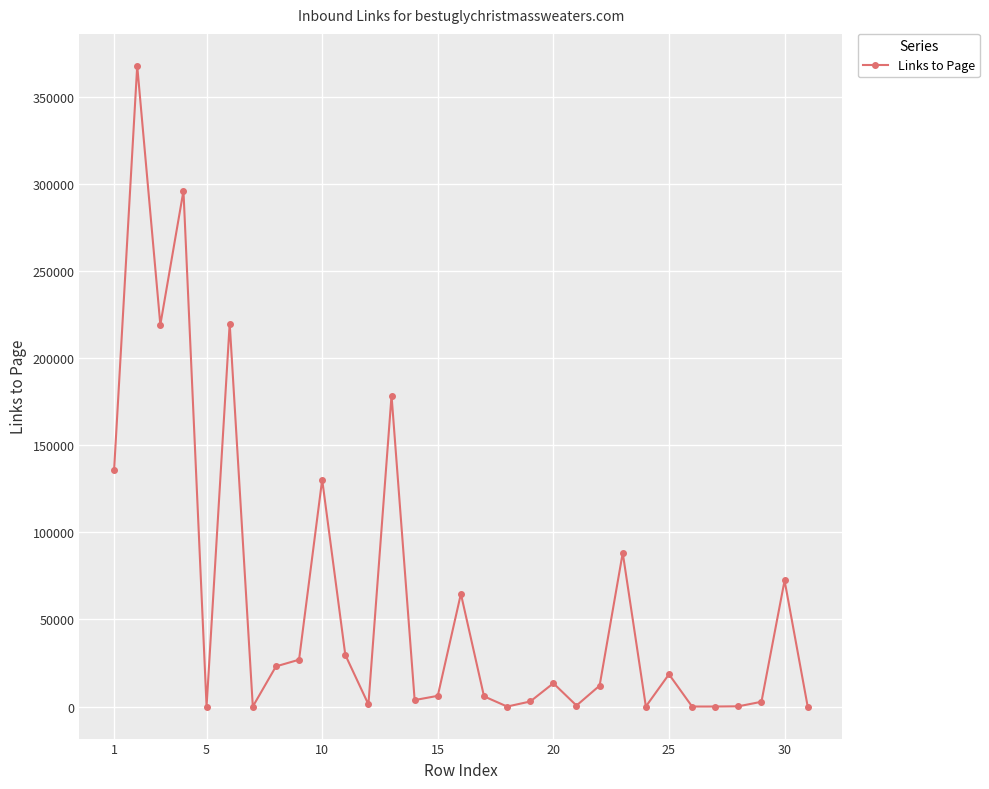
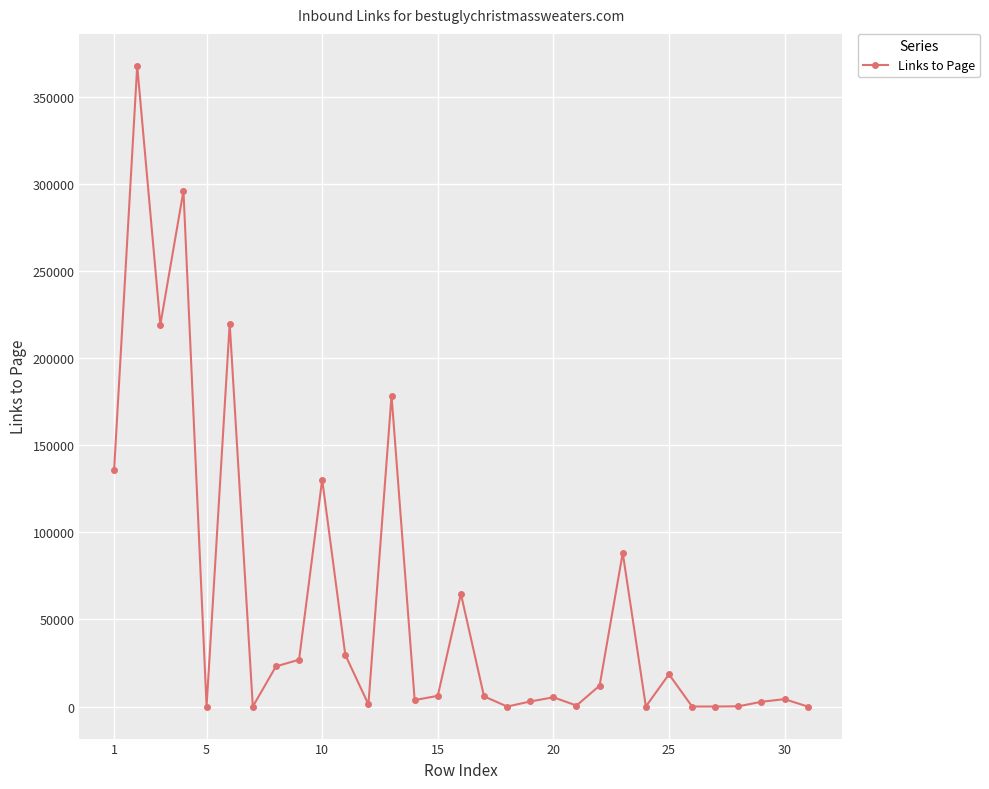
  {
    "1": 136000,
    "5": 0,
    "10": 130000,
    "15": 6000,
-   "20": 13000,
+   "20": 5000,
    "25": 19000,
-   "30": 72000
+   "30": 4000
  }
